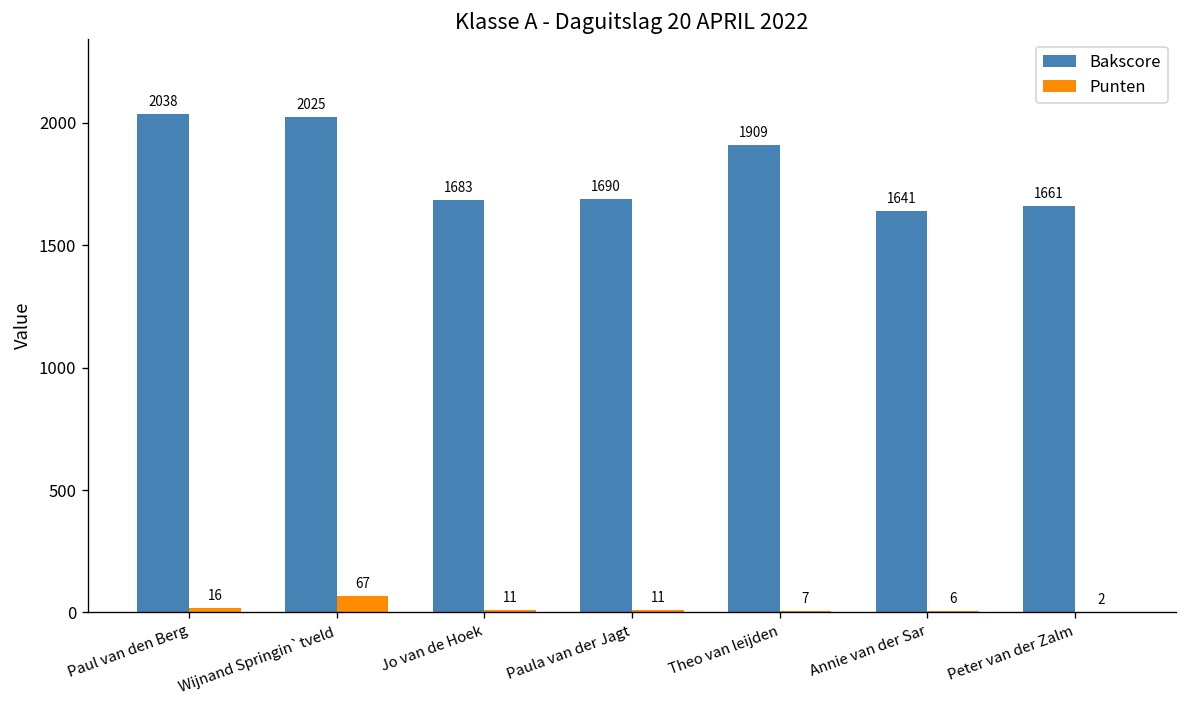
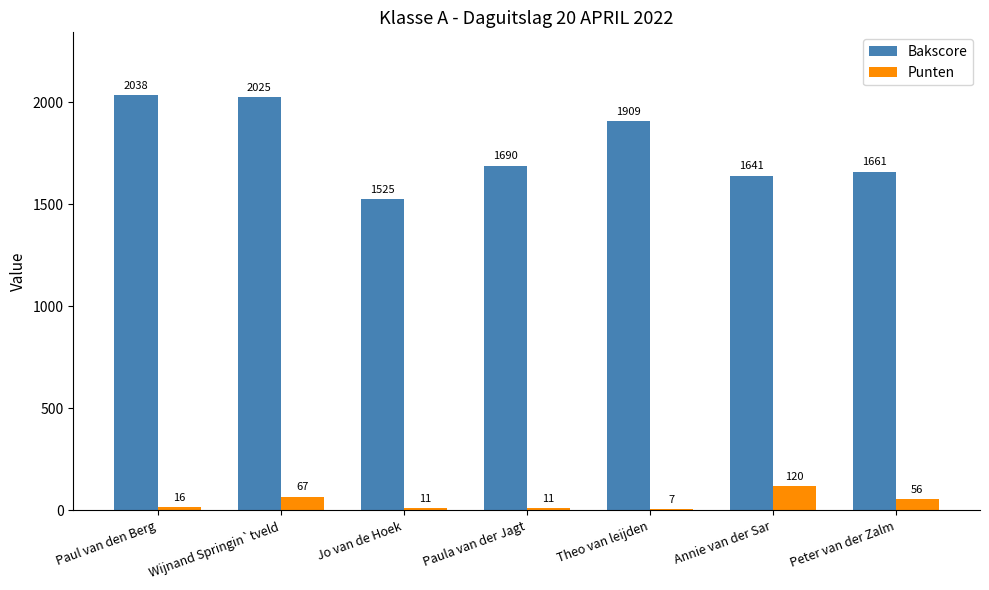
  {
    "Bakscore": {
      "Paul van den Berg": 2038,
      "Wijnand Springin`tveld": 2025,
-     "Jo van de Hoek": 1683,
+     "Jo van de Hoek": 1525,
      "Paula van der Jagt": 1690,
      "Theo van leijden": 1909,
      "Annie van der Sar": 1641,
      "Peter van der Zalm": 1661
    },
    "Punten": {
      "Paul van den Berg": 16,
      "Wijnand Springin`tveld": 67,
      "Jo van de Hoek": 11,
      "Paula van der Jagt": 11,
      "Theo van leijden": 7,
-     "Annie van der Sar": 6,
-     "Peter van der Zalm": 2
+     "Annie van der Sar": 120,
+     "Peter van der Zalm": 56
    }
  }
